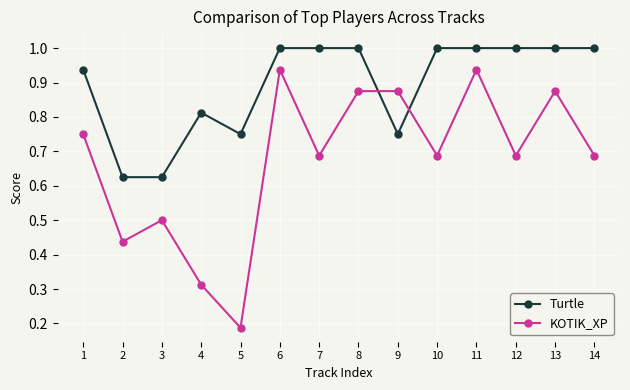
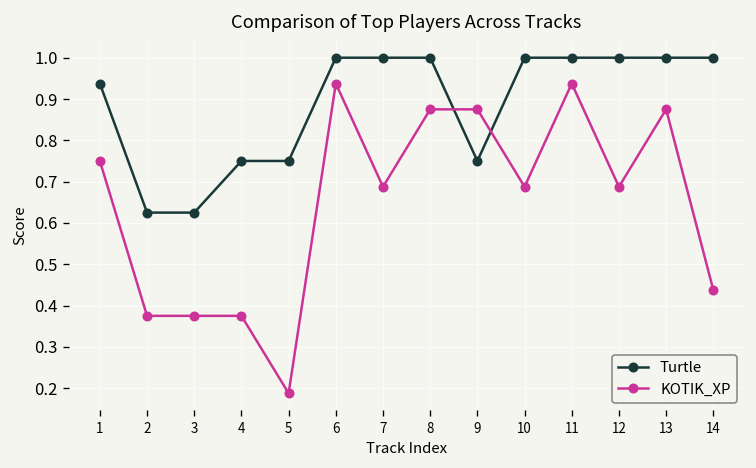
  {
    "Turtle": {
      "1": 0.94,
      "2": 0.63,
      "3": 0.63,
-     "4": 0.81,
+     "4": 0.75,
      "5": 0.75,
      "6": 1.00,
      "7": 1.00,
      "8": 1.00,
      "9": 0.75,
      "10": 1.00,
      "11": 1.00,
      "12": 1.00,
      "13": 1.00,
      "14": 1.00
    },
    "KOTIK_XP": {
      "1": 0.75,
-     "2": 0.44,
-     "3": 0.50,
-     "4": 0.31,
+     "2": 0.38,
+     "3": 0.38,
+     "4": 0.38,
      "5": 0.19,
      "6": 0.94,
      "7": 0.69,
      "8": 0.88,
      "9": 0.88,
      "10": 0.69,
      "11": 0.94,
      "12": 0.69,
      "13": 0.88,
-     "14": 0.69
+     "14": 0.44
    }
  }
